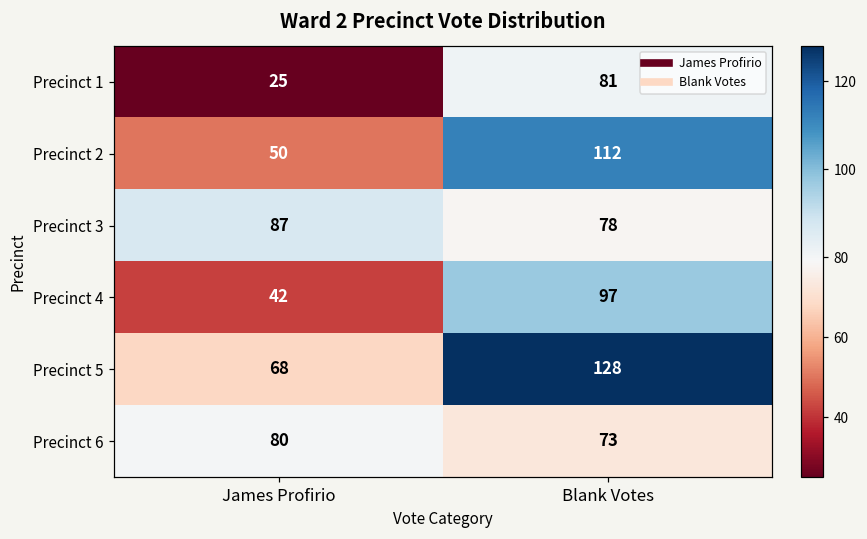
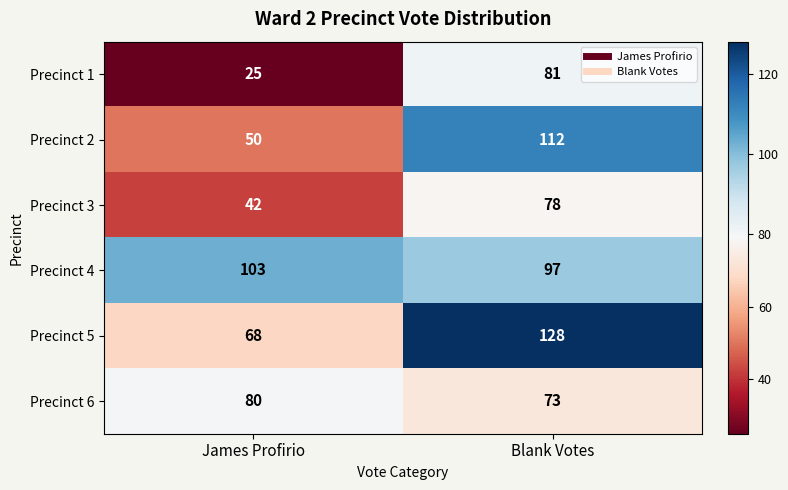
  {
    "Precinct 1": {
      "James Profirio": 25,
      "Blank Votes": 81
    },
    "Precinct 2": {
      "James Profirio": 50,
      "Blank Votes": 112
    },
    "Precinct 3": {
-     "James Profirio": 87,
+     "James Profirio": 42,
      "Blank Votes": 78
    },
    "Precinct 4": {
-     "James Profirio": 42,
+     "James Profirio": 103,
      "Blank Votes": 97
    },
    "Precinct 5": {
      "James Profirio": 68,
      "Blank Votes": 128
    },
    "Precinct 6": {
      "James Profirio": 80,
      "Blank Votes": 73
    }
  }
